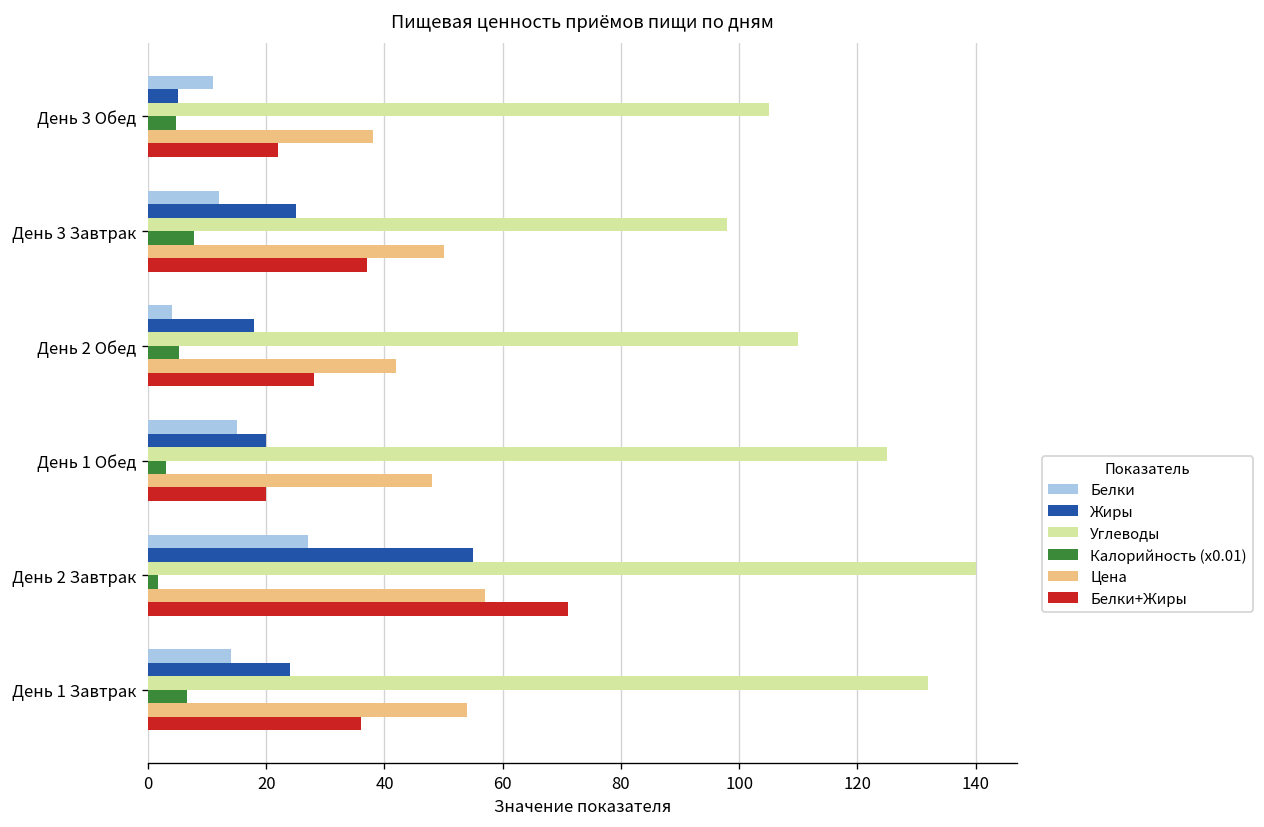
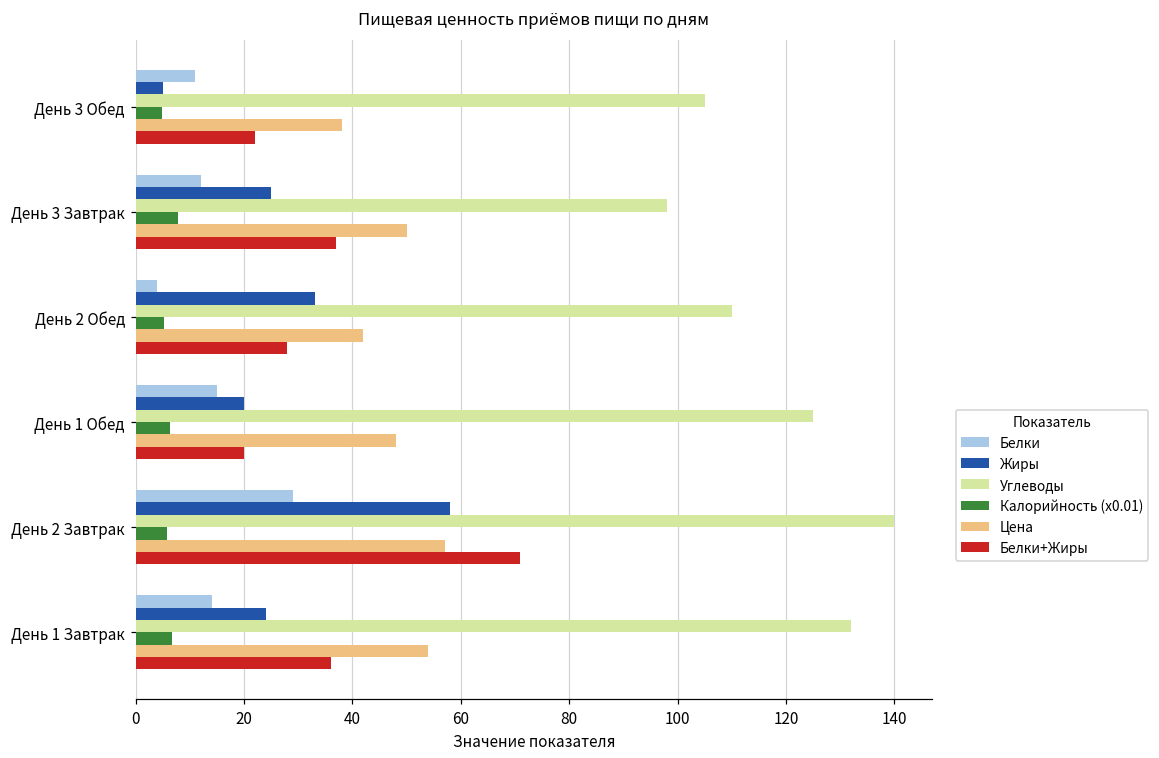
  {
    "Белки": {
      "День 3 Обед": 11,
      "День 3 Завтрак": 12,
      "День 2 Обед": 4,
      "День 1 Обед": 15,
-     "День 2 Завтрак": 27,
+     "День 2 Завтрак": 29,
      "День 1 Завтрак": 14
    },
    "Жиры": {
      "День 3 Обед": 5,
      "День 3 Завтрак": 25,
-     "День 2 Обед": 18,
+     "День 2 Обед": 33,
      "День 1 Обед": 20,
-     "День 2 Завтрак": 55,
+     "День 2 Завтрак": 58,
      "День 1 Завтрак": 24
    },
    "Калорийность (x0.01)": {
      "День 3 Обед": 5,
      "День 3 Завтрак": 8,
      "День 2 Обед": 5,
-     "День 1 Обед": 3,
-     "День 2 Завтрак": 2,
+     "День 1 Обед": 6,
+     "День 2 Завтрак": 6,
      "День 1 Завтрак": 7
    },
    "Белки+Жиры": {
      "День 3 Обед": 22,
      "День 3 Завтрак": 37,
      "День 2 Обед": 28,
      "День 1 Обед": 20,
      "День 2 Завтрак": 71,
      "День 1 Завтрак": 36
    }
  }
